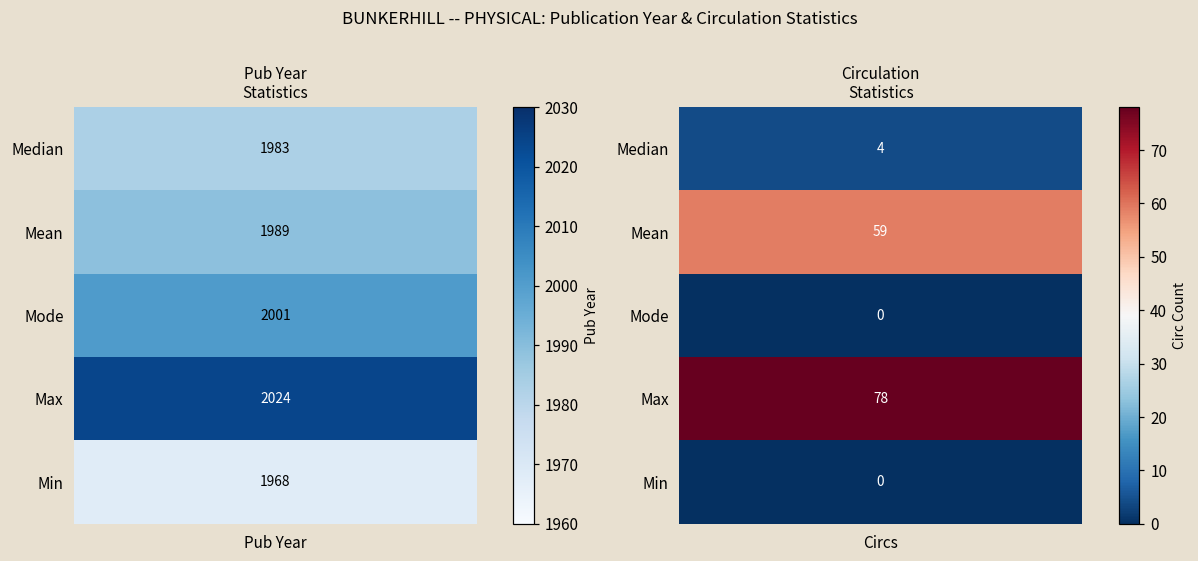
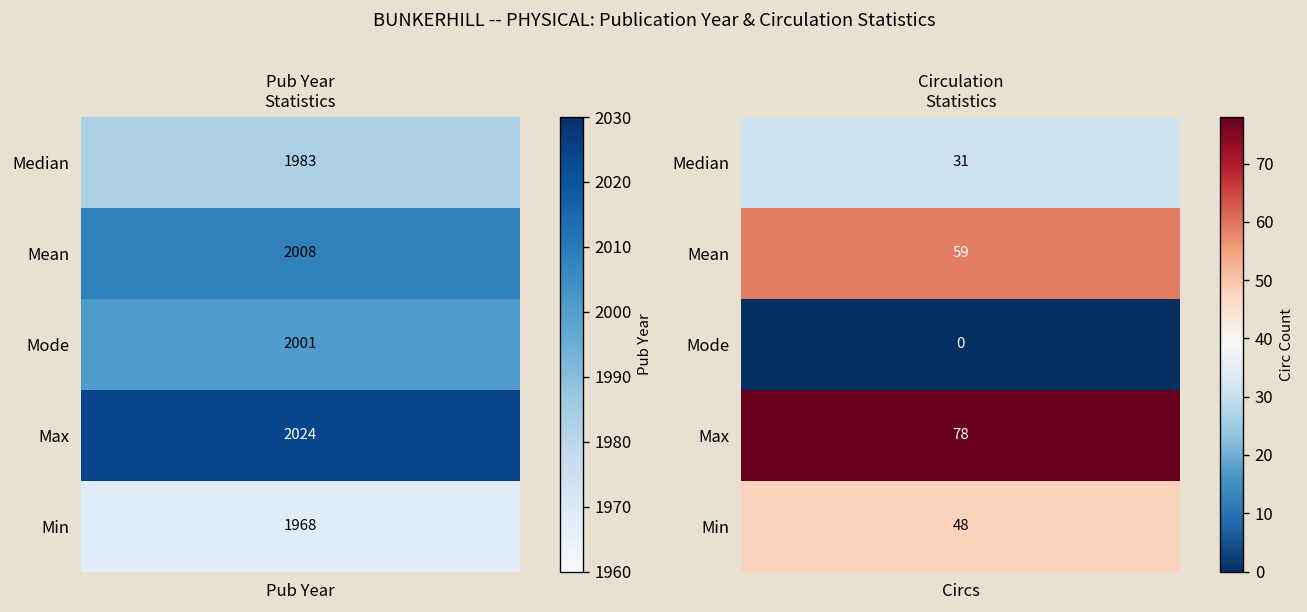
  {
    "Pub Year Statistics": {
      "Median": {
        "Pub Year": 1983
      },
      "Mean": {
-       "Pub Year": 1989
+       "Pub Year": 2008
      },
      "Mode": {
        "Pub Year": 2001
      },
      "Max": {
        "Pub Year": 2024
      },
      "Min": {
        "Pub Year": 1968
      }
    },
    "Circulation Statistics": {
      "Median": {
-       "Circs": 4
+       "Circs": 31
      },
      "Mean": {
        "Circs": 59
      },
      "Mode": {
        "Circs": 0
      },
      "Max": {
        "Circs": 78
      },
      "Min": {
-       "Circs": 0
+       "Circs": 48
      }
    }
  }
